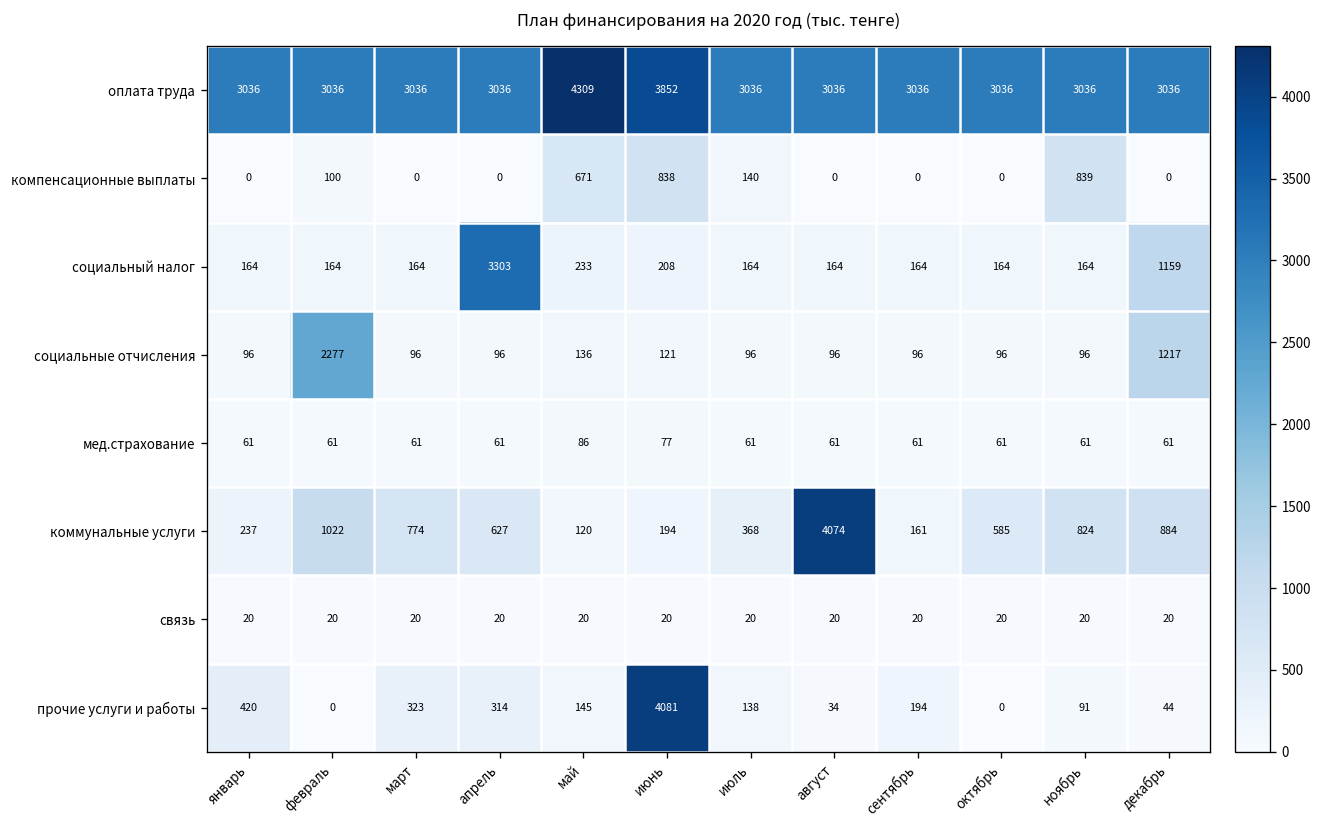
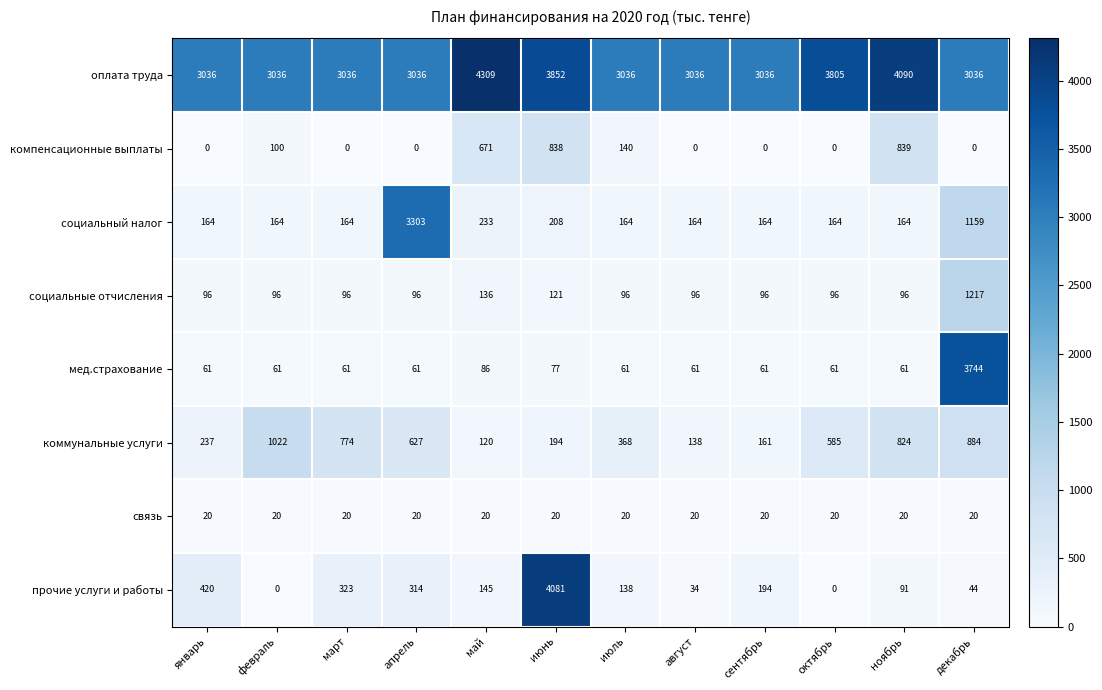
  {
    "оплата труда": {
      "январь": 3036,
      "февраль": 3036,
      "март": 3036,
      "апрель": 3036,
      "май": 4309,
      "июнь": 3852,
      "июль": 3036,
      "август": 3036,
      "сентябрь": 3036,
-     "октябрь": 3036,
-     "ноябрь": 3036,
+     "октябрь": 3805,
+     "ноябрь": 4090,
      "декабрь": 3036
    },
    "компенсационные выплаты": {
      "январь": 0,
      "февраль": 100,
      "март": 0,
      "апрель": 0,
      "май": 671,
      "июнь": 838,
      "июль": 140,
      "август": 0,
      "сентябрь": 0,
      "октябрь": 0,
      "ноябрь": 839,
      "декабрь": 0
    },
    "социальный налог": {
      "январь": 164,
      "февраль": 164,
      "март": 164,
      "апрель": 3303,
      "май": 233,
      "июнь": 208,
      "июль": 164,
      "август": 164,
      "сентябрь": 164,
      "октябрь": 164,
      "ноябрь": 164,
      "декабрь": 1159
    },
    "социальные отчисления": {
      "январь": 96,
-     "февраль": 2277,
+     "февраль": 96,
      "март": 96,
      "апрель": 96,
      "май": 136,
      "июнь": 121,
      "июль": 96,
      "август": 96,
      "сентябрь": 96,
      "октябрь": 96,
      "ноябрь": 96,
      "декабрь": 1217
    },
    "мед.страхование": {
      "январь": 61,
      "февраль": 61,
      "март": 61,
      "апрель": 61,
      "май": 86,
      "июнь": 77,
      "июль": 61,
      "август": 61,
      "сентябрь": 61,
      "октябрь": 61,
      "ноябрь": 61,
-     "декабрь": 61
+     "декабрь": 3744
    },
    "коммунальные услуги": {
      "январь": 237,
      "февраль": 1022,
      "март": 774,
      "апрель": 627,
      "май": 120,
      "июнь": 194,
      "июль": 368,
-     "август": 4074,
+     "август": 138,
      "сентябрь": 161,
      "октябрь": 585,
      "ноябрь": 824,
      "декабрь": 884
    },
    "связь": {
      "январь": 20,
      "февраль": 20,
      "март": 20,
      "апрель": 20,
      "май": 20,
      "июнь": 20,
      "июль": 20,
      "август": 20,
      "сентябрь": 20,
      "октябрь": 20,
      "ноябрь": 20,
      "декабрь": 20
    },
    "прочие услуги и работы": {
      "январь": 420,
      "февраль": 0,
      "март": 323,
      "апрель": 314,
      "май": 145,
      "июнь": 4081,
      "июль": 138,
      "август": 34,
      "сентябрь": 194,
      "октябрь": 0,
      "ноябрь": 91,
      "декабрь": 44
    }
  }
